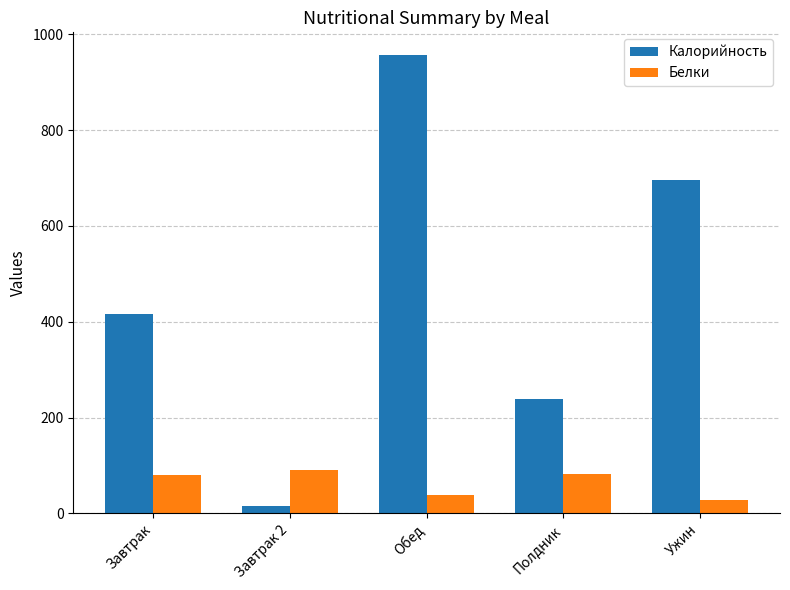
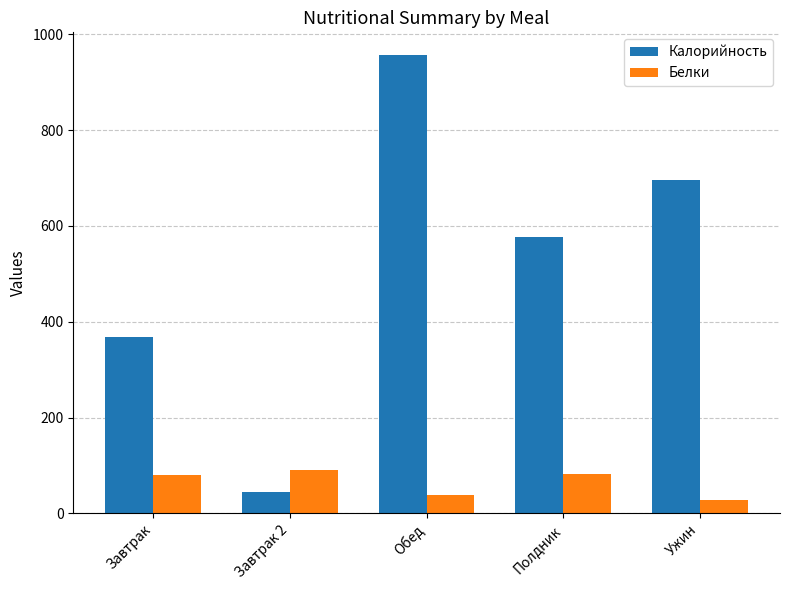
  {
    "Калорийность": {
-     "Завтрак": 420,
-     "Завтрак 2": 20,
+     "Завтрак": 370,
+     "Завтрак 2": 40,
      "Обед": 960,
-     "Полдник": 240,
+     "Полдник": 580,
      "Ужин": 700
    },
    "Белки": {
      "Завтрак": 80,
      "Завтрак 2": 90,
      "Обед": 40,
      "Полдник": 80,
      "Ужин": 30
    }
  }
